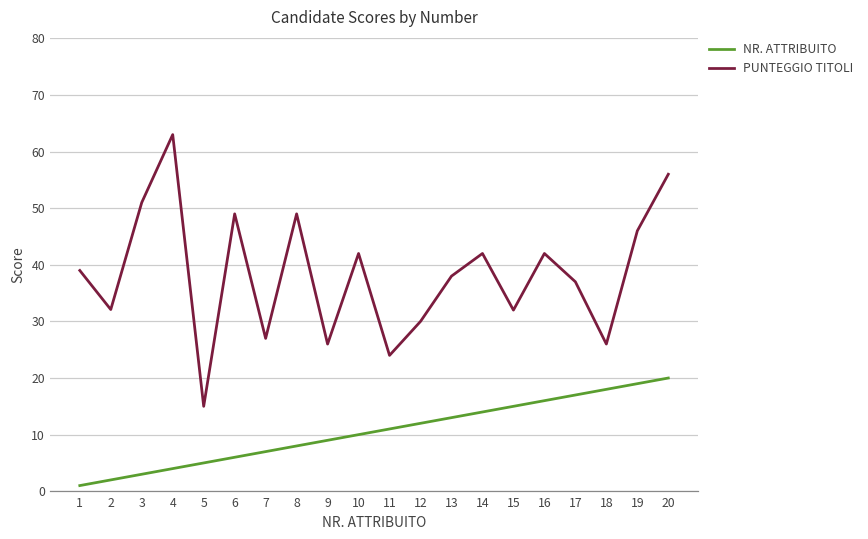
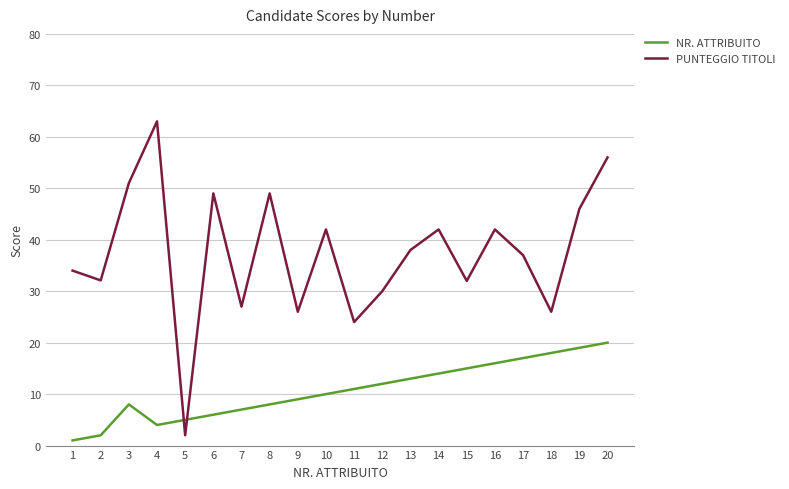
  {
    "NR. ATTRIBUITO": {
      "1": 1,
      "2": 2,
-     "3": 3,
+     "3": 8,
      "4": 4,
      "5": 5,
      "6": 6,
      "7": 7,
      "8": 8,
      "9": 9,
      "10": 10,
      "11": 11,
      "12": 12,
      "13": 13,
      "14": 14,
      "15": 15,
      "16": 16,
      "17": 17,
      "18": 18,
      "19": 19,
      "20": 20
    },
    "PUNTEGGIO TITOLI": {
-     "1": 39,
+     "1": 34,
      "2": 32,
      "3": 51,
      "4": 63,
-     "5": 15,
+     "5": 2,
      "6": 49,
      "7": 27,
      "8": 49,
      "9": 26,
      "10": 42,
      "11": 24,
      "12": 30,
      "13": 38,
      "14": 42,
      "15": 32,
      "16": 42,
      "17": 37,
      "18": 26,
      "19": 46,
      "20": 56
    }
  }
